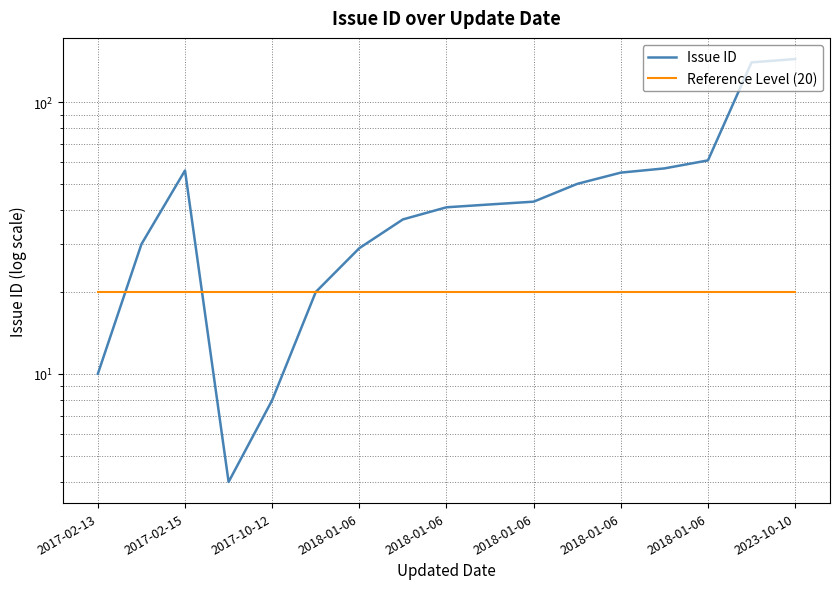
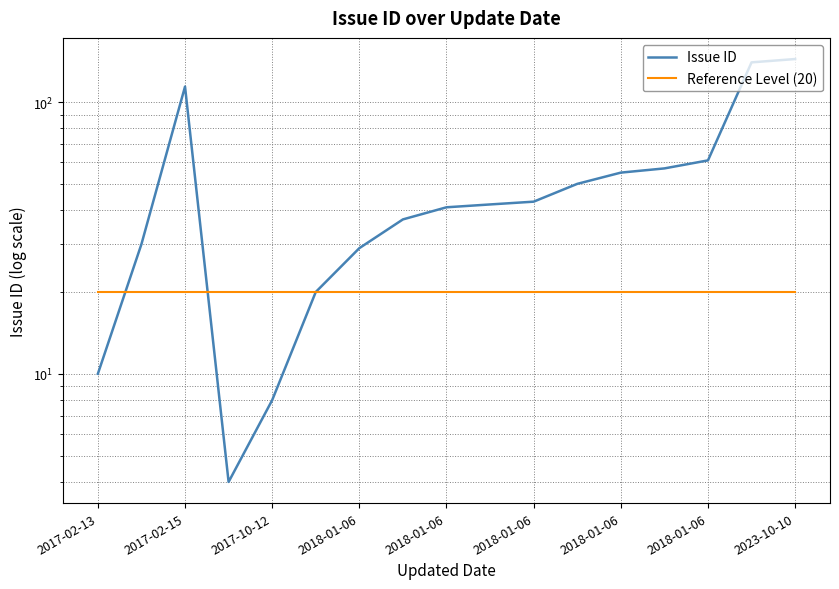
  {
    "Issue ID": {
-     "2017-02-15": 56,
+     "2017-02-15": 114,
      "2017-10-12": 8
    },
    "Reference Level (20)": {
      "2017-02-15": 20,
      "2017-10-12": 20,
      "2023-10-10": 20
    }
  }
